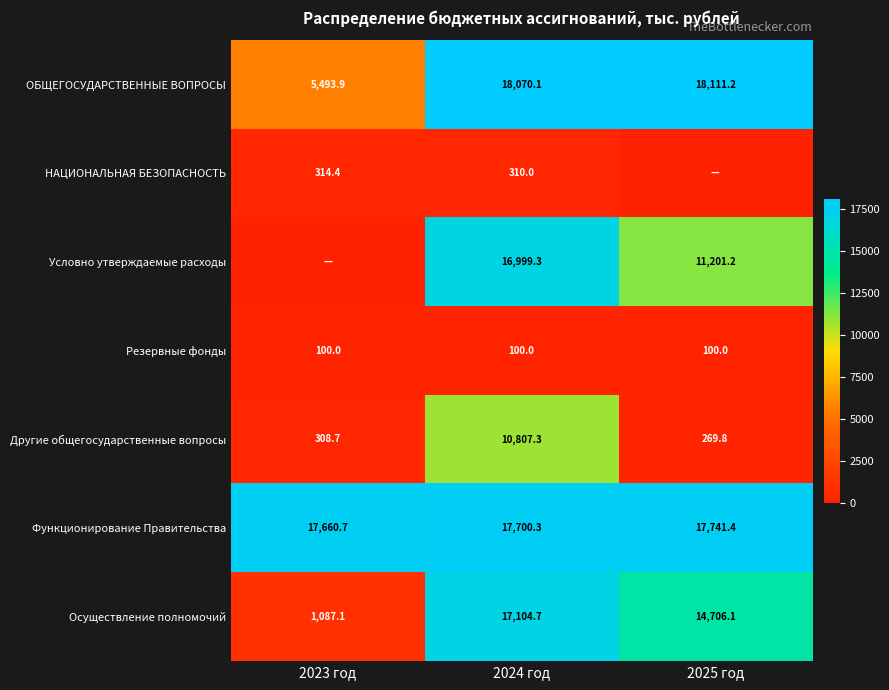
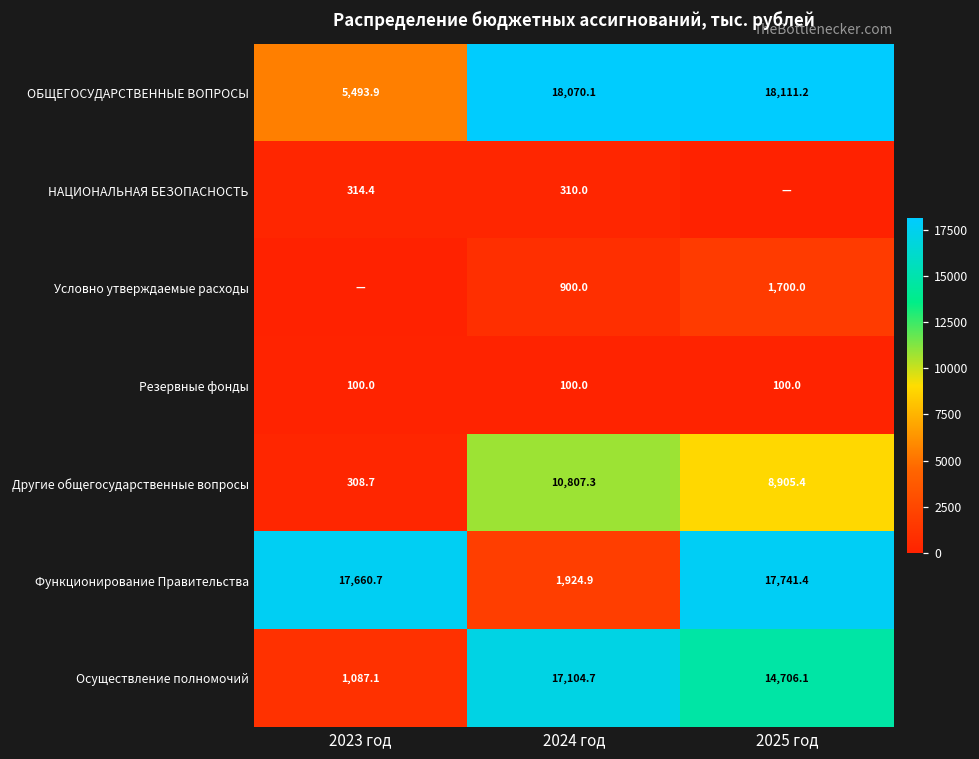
  {
    "ОБЩЕГОСУДАРСТВЕННЫЕ ВОПРОСЫ": {
      "2023 год": "5,493.9",
      "2024 год": "18,070.1",
      "2025 год": "18,111.2"
    },
    "НАЦИОНАЛЬНАЯ БЕЗОПАСНОСТЬ": {
      "2023 год": "314.4",
      "2024 год": "310.0"
    },
    "Условно утверждаемые расходы": {
-     "2024 год": "16,999.3",
-     "2025 год": "11,201.2"
+     "2024 год": "900.0",
+     "2025 год": "1,700.0"
    },
    "Резервные фонды": {
      "2023 год": "100.0",
      "2024 год": "100.0",
      "2025 год": "100.0"
    },
    "Другие общегосударственные вопросы": {
      "2023 год": "308.7",
      "2024 год": "10,807.3",
-     "2025 год": "269.8"
+     "2025 год": "8,905.4"
    },
    "Функционирование Правительства": {
      "2023 год": "17,660.7",
-     "2024 год": "17,700.3",
+     "2024 год": "1,924.9",
      "2025 год": "17,741.4"
    },
    "Осуществление полномочий": {
      "2023 год": "1,087.1",
      "2024 год": "17,104.7",
      "2025 год": "14,706.1"
    }
  }
